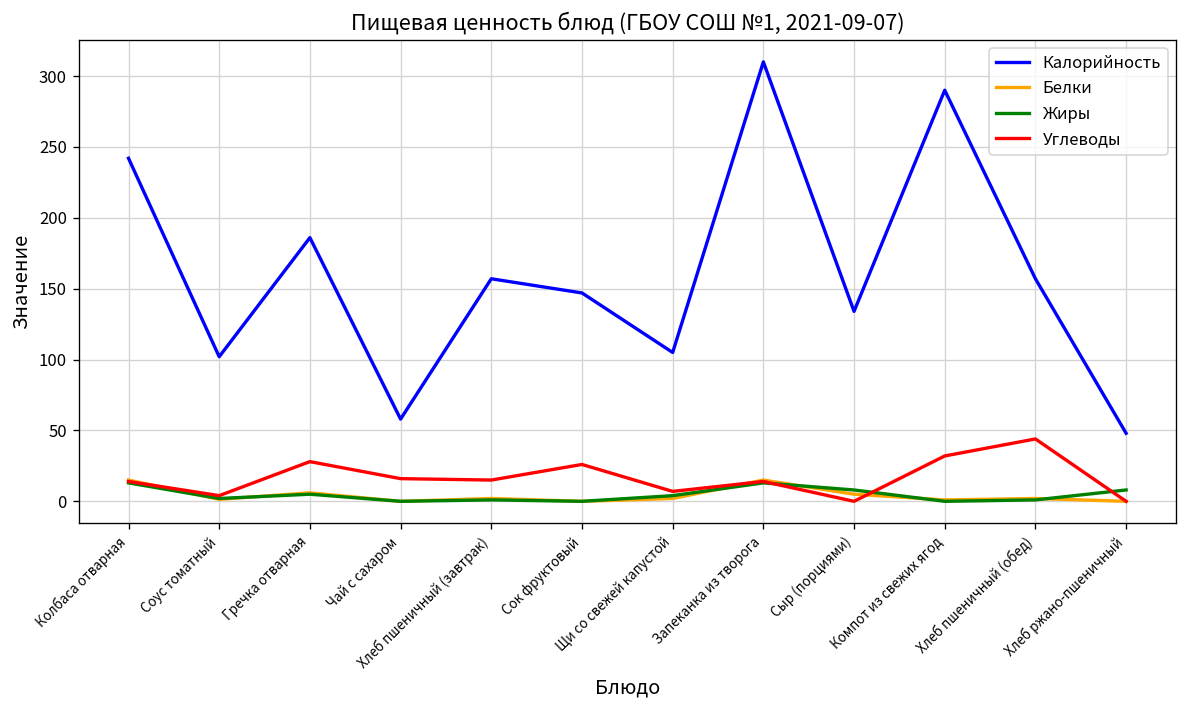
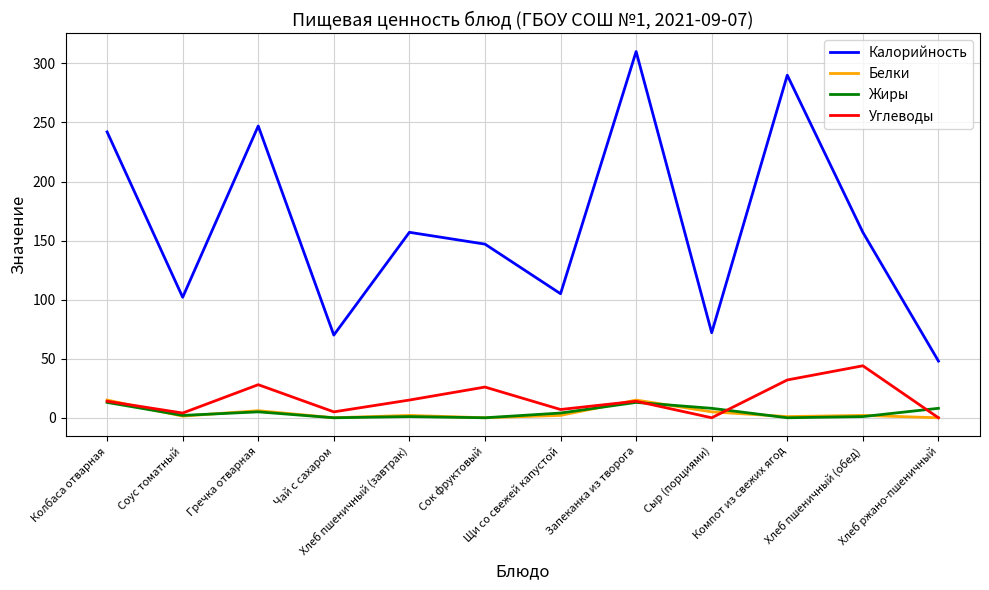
  {
    "Калорийность": {
      "Колбаса отварная": 242,
      "Соус томатный": 102,
-     "Гречка отварная": 186,
-     "Чай с сахаром": 58,
+     "Гречка отварная": 247,
+     "Чай с сахаром": 70,
      "Хлеб пшеничный (завтрак)": 157,
      "Сок фруктовый": 147,
      "Щи со свежей капустой": 105,
      "Запеканка из творога": 310,
-     "Сыр (порциями)": 134,
+     "Сыр (порциями)": 72,
      "Компот из свежих ягод": 290,
      "Хлеб пшеничный (обед)": 157,
      "Хлеб ржано-пшеничный": 48
    },
    "Белки": {
      "Сыр (порциями)": 5
    },
    "Жиры": {
      "Сыр (порциями)": 8,
      "Хлеб ржано-пшеничный": 8
    },
    "Углеводы": {
      "Гречка отварная": 28,
-     "Чай с сахаром": 16,
+     "Чай с сахаром": 5,
      "Хлеб пшеничный (завтрак)": 15,
      "Сок фруктовый": 26,
      "Щи со свежей капустой": 7,
      "Сыр (порциями)": 0,
      "Компот из свежих ягод": 32,
      "Хлеб пшеничный (обед)": 44
    }
  }
